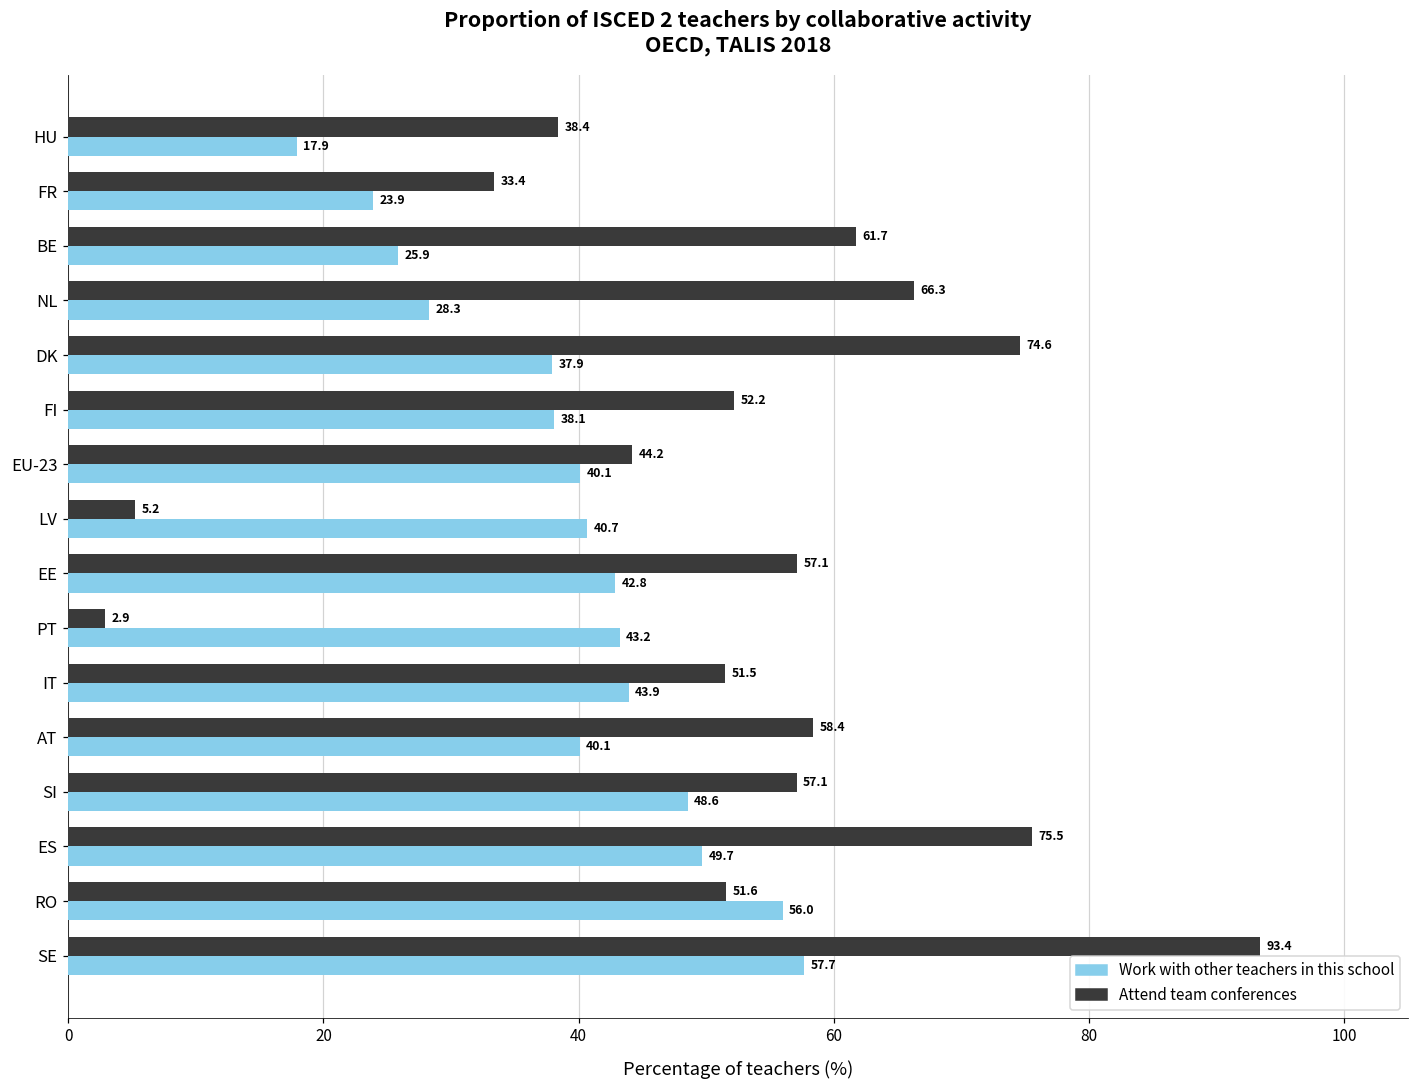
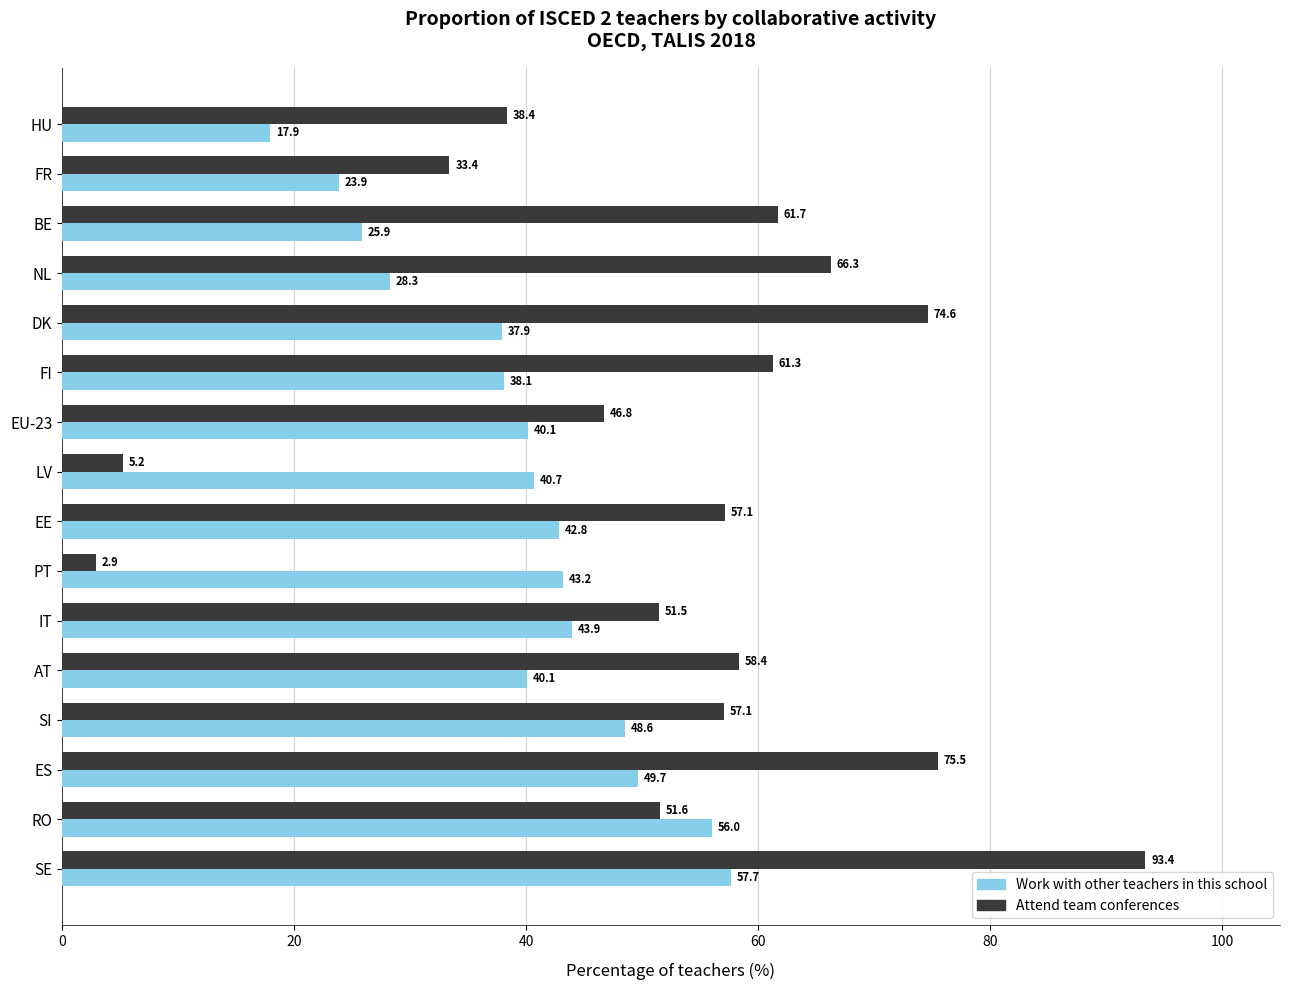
  {
    "Work with other teachers in this school": {
      "HU": 17.9,
      "FR": 23.9,
      "BE": 25.9,
      "NL": 28.3,
      "DK": 37.9,
      "FI": 38.1,
      "EU-23": 40.1,
      "LV": 40.7,
      "EE": 42.8,
      "PT": 43.2,
      "IT": 43.9,
      "AT": 40.1,
      "SI": 48.6,
      "ES": 49.7,
      "RO": 56.0,
      "SE": 57.7
    },
    "Attend team conferences": {
      "HU": 38.4,
      "FR": 33.4,
      "BE": 61.7,
      "NL": 66.3,
      "DK": 74.6,
-     "FI": 52.2,
-     "EU-23": 44.2,
+     "FI": 61.3,
+     "EU-23": 46.8,
      "LV": 5.2,
      "EE": 57.1,
      "PT": 2.9,
      "IT": 51.5,
      "AT": 58.4,
      "SI": 57.1,
      "ES": 75.5,
      "RO": 51.6,
      "SE": 93.4
    }
  }
